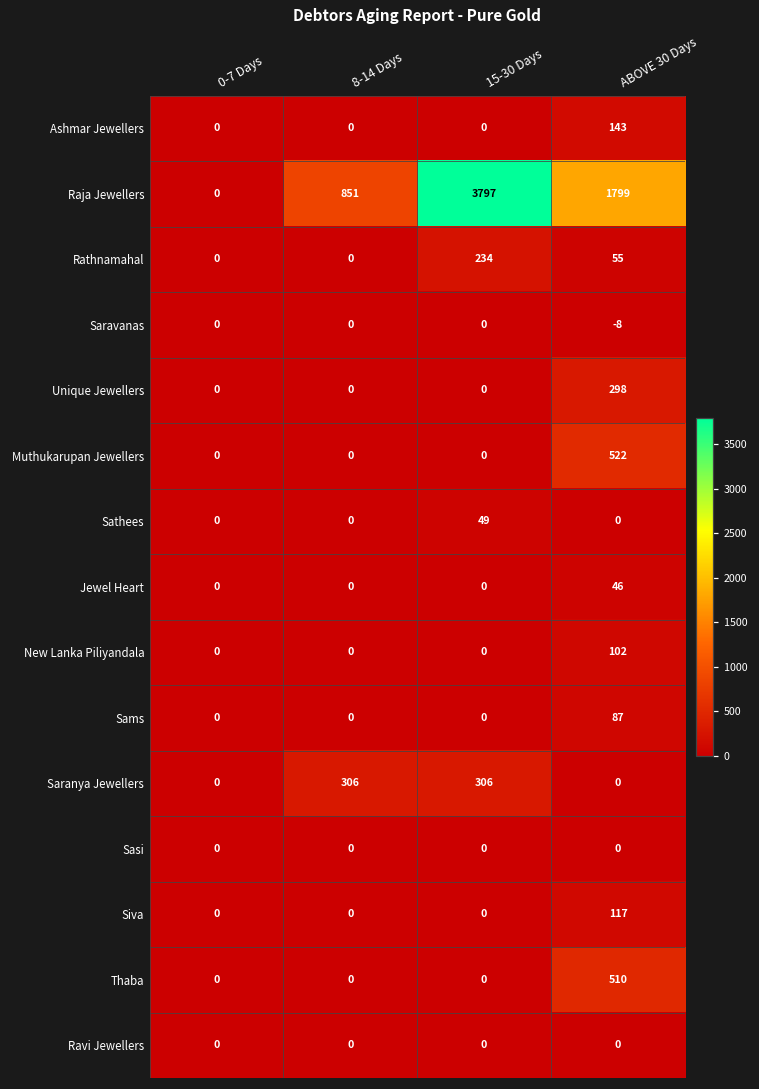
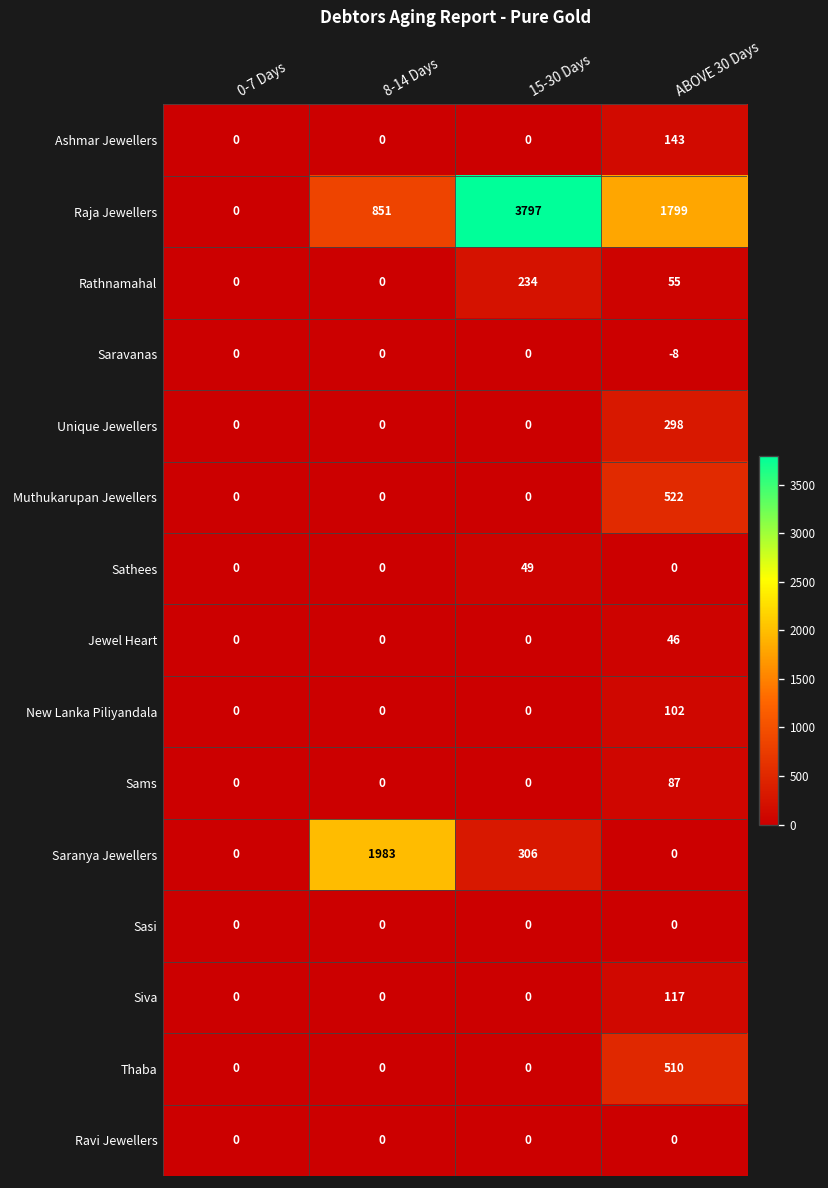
  {
    "Ashmar Jewellers": {
      "0-7 Days": 0,
      "8-14 Days": 0,
      "15-30 Days": 0,
      "ABOVE 30 Days": 143
    },
    "Raja Jewellers": {
      "0-7 Days": 0,
      "8-14 Days": 851,
      "15-30 Days": 3797,
      "ABOVE 30 Days": 1799
    },
    "Rathnamahal": {
      "0-7 Days": 0,
      "8-14 Days": 0,
      "15-30 Days": 234,
      "ABOVE 30 Days": 55
    },
    "Saravanas": {
      "0-7 Days": 0,
      "8-14 Days": 0,
      "15-30 Days": 0,
      "ABOVE 30 Days": -8
    },
    "Unique Jewellers": {
      "0-7 Days": 0,
      "8-14 Days": 0,
      "15-30 Days": 0,
      "ABOVE 30 Days": 298
    },
    "Muthukarupan Jewellers": {
      "0-7 Days": 0,
      "8-14 Days": 0,
      "15-30 Days": 0,
      "ABOVE 30 Days": 522
    },
    "Sathees": {
      "0-7 Days": 0,
      "8-14 Days": 0,
      "15-30 Days": 49,
      "ABOVE 30 Days": 0
    },
    "Jewel Heart": {
      "0-7 Days": 0,
      "8-14 Days": 0,
      "15-30 Days": 0,
      "ABOVE 30 Days": 46
    },
    "New Lanka Piliyandala": {
      "0-7 Days": 0,
      "8-14 Days": 0,
      "15-30 Days": 0,
      "ABOVE 30 Days": 102
    },
    "Sams": {
      "0-7 Days": 0,
      "8-14 Days": 0,
      "15-30 Days": 0,
      "ABOVE 30 Days": 87
    },
    "Saranya Jewellers": {
      "0-7 Days": 0,
-     "8-14 Days": 306,
+     "8-14 Days": 1983,
      "15-30 Days": 306,
      "ABOVE 30 Days": 0
    },
    "Sasi": {
      "0-7 Days": 0,
      "8-14 Days": 0,
      "15-30 Days": 0,
      "ABOVE 30 Days": 0
    },
    "Siva": {
      "0-7 Days": 0,
      "8-14 Days": 0,
      "15-30 Days": 0,
      "ABOVE 30 Days": 117
    },
    "Thaba": {
      "0-7 Days": 0,
      "8-14 Days": 0,
      "15-30 Days": 0,
      "ABOVE 30 Days": 510
    },
    "Ravi Jewellers": {
      "0-7 Days": 0,
      "8-14 Days": 0,
      "15-30 Days": 0,
      "ABOVE 30 Days": 0
    }
  }
